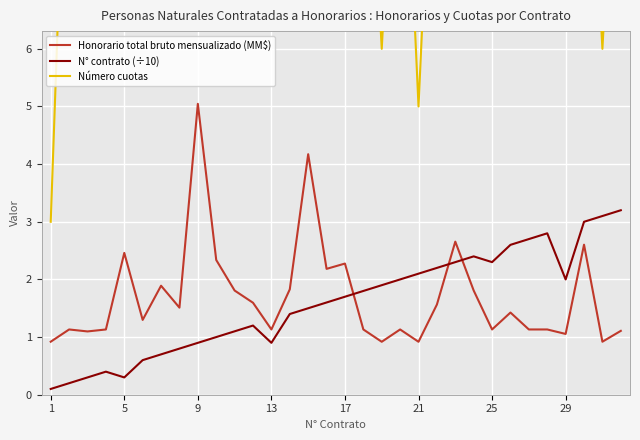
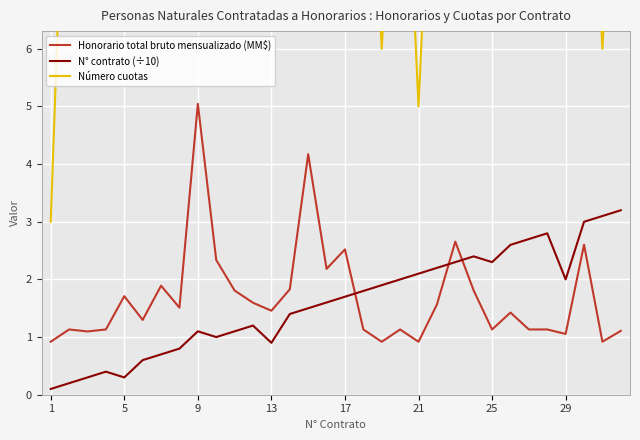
  {
    "Honorario total bruto mensualizado (MM$)": {
      "1": 0.9,
-     "5": 2.5,
+     "5": 1.7,
      "9": 5.0,
-     "13": 1.1,
-     "17": 2.3,
+     "13": 1.5,
+     "17": 2.5,
      "21": 0.9,
      "25": 1.1,
      "29": 1.1
    },
    "N° contrato (÷10)": {
      "1": 0.1,
      "5": 0.3,
-     "9": 0.9,
+     "9": 1.1,
      "13": 0.9,
      "17": 1.7,
      "21": 2.1,
      "25": 2.3,
      "29": 2.0
    },
    "Número cuotas": {
      "1": 3.0,
      "21": 5.0
    }
  }
